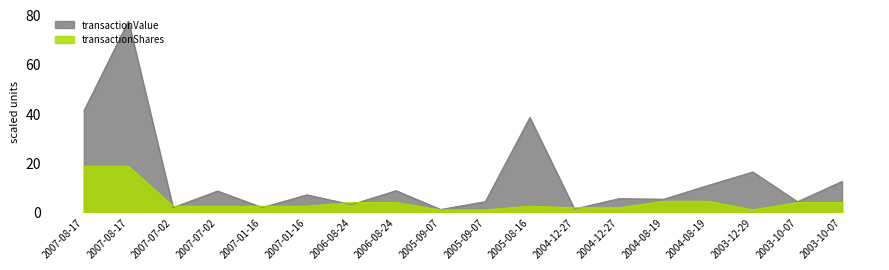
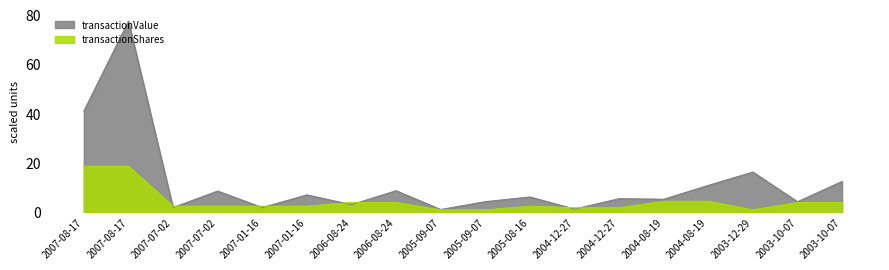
  {
    "transactionValue": {
-     "2005-08-16": 38,
+     "2005-08-16": 6,
      "2003-12-29": 16
    },
    "transactionShares": {
      "2005-08-16": 3,
      "2003-12-29": 1
    }
  }
